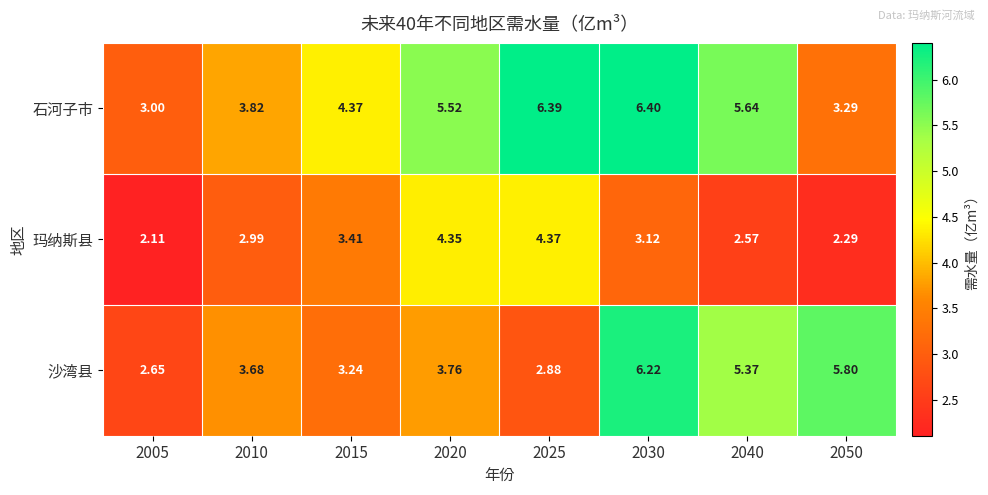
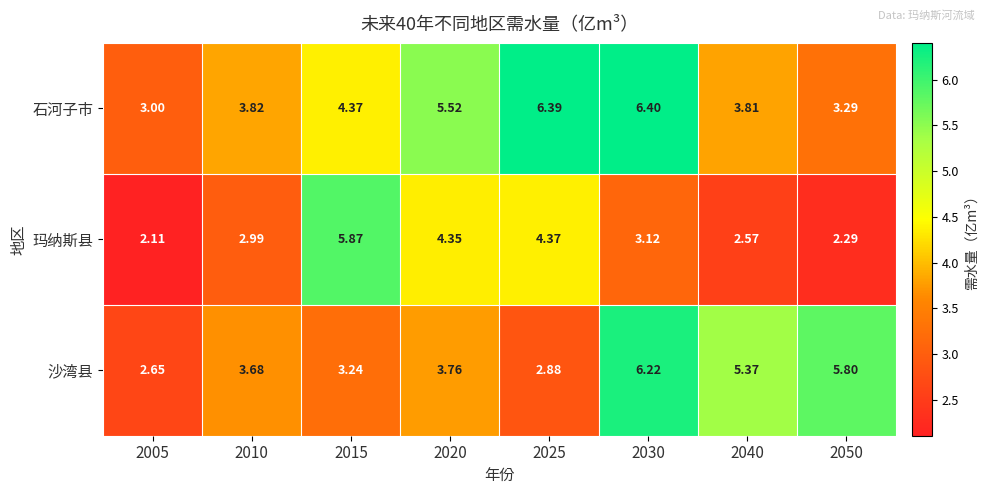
  {
    "石河子市": {
      "2005": 3.00,
      "2010": 3.82,
      "2015": 4.37,
      "2020": 5.52,
      "2025": 6.39,
      "2030": 6.40,
-     "2040": 5.64,
+     "2040": 3.81,
      "2050": 3.29
    },
    "玛纳斯县": {
      "2005": 2.11,
      "2010": 2.99,
-     "2015": 3.41,
+     "2015": 5.87,
      "2020": 4.35,
      "2025": 4.37,
      "2030": 3.12,
      "2040": 2.57,
      "2050": 2.29
    },
    "沙湾县": {
      "2005": 2.65,
      "2010": 3.68,
      "2015": 3.24,
      "2020": 3.76,
      "2025": 2.88,
      "2030": 6.22,
      "2040": 5.37,
      "2050": 5.80
    }
  }
